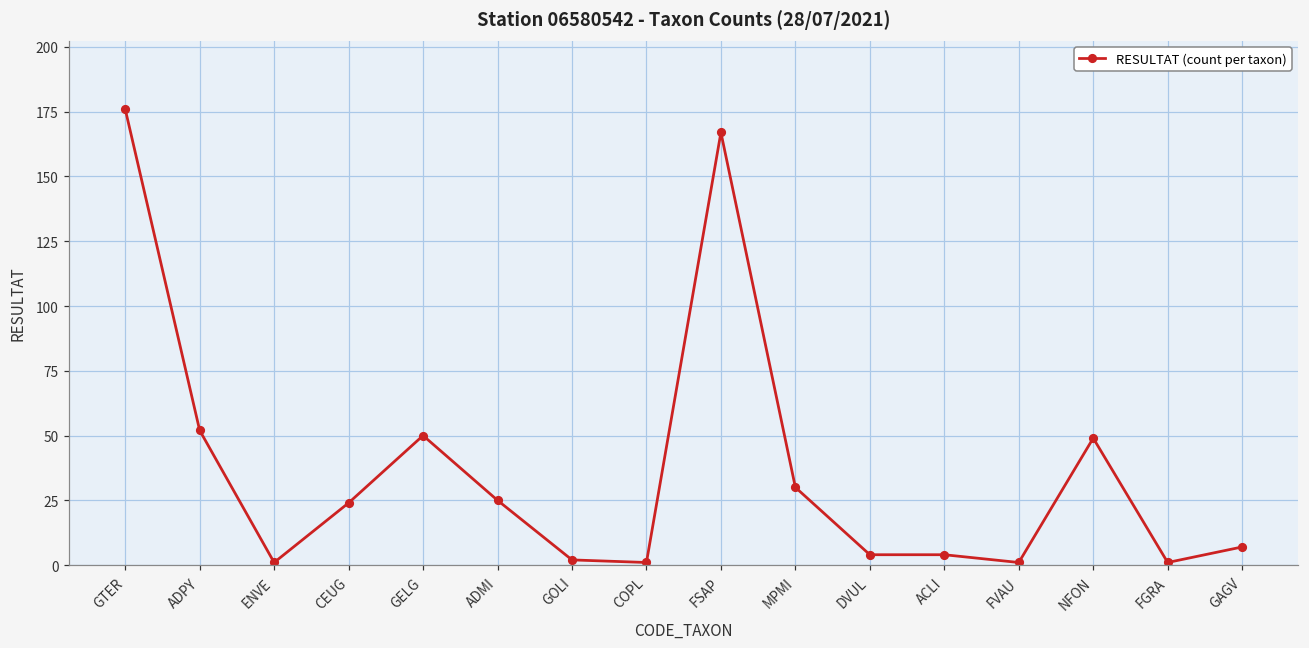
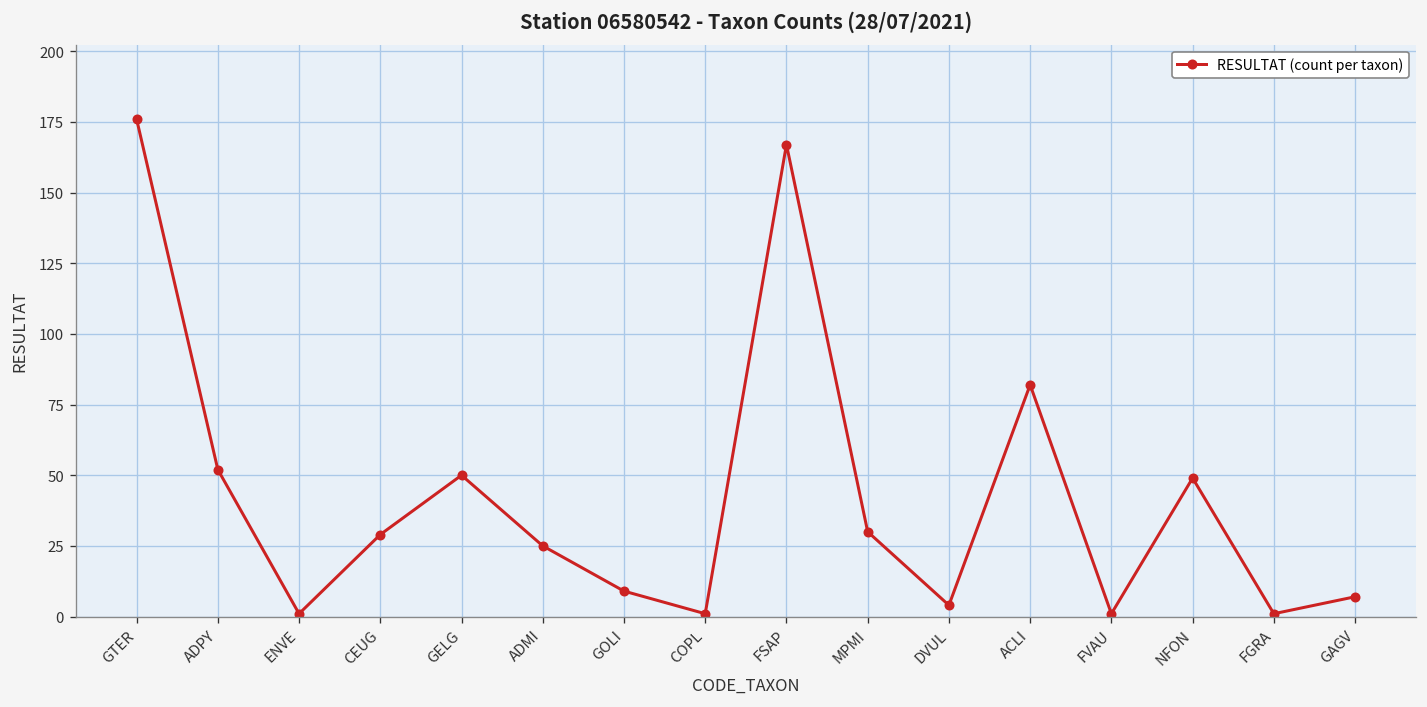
  {
    "GTER": 176,
    "ADPY": 52,
    "ENVE": 1,
-   "CEUG": 24,
+   "CEUG": 29,
    "GELG": 50,
    "ADMI": 25,
-   "GOLI": 2,
+   "GOLI": 9,
    "COPL": 1,
    "FSAP": 167,
    "MPMI": 30,
    "DVUL": 4,
-   "ACLI": 4,
+   "ACLI": 82,
    "FVAU": 1,
    "NFON": 49,
    "FGRA": 1,
    "GAGV": 7
  }
